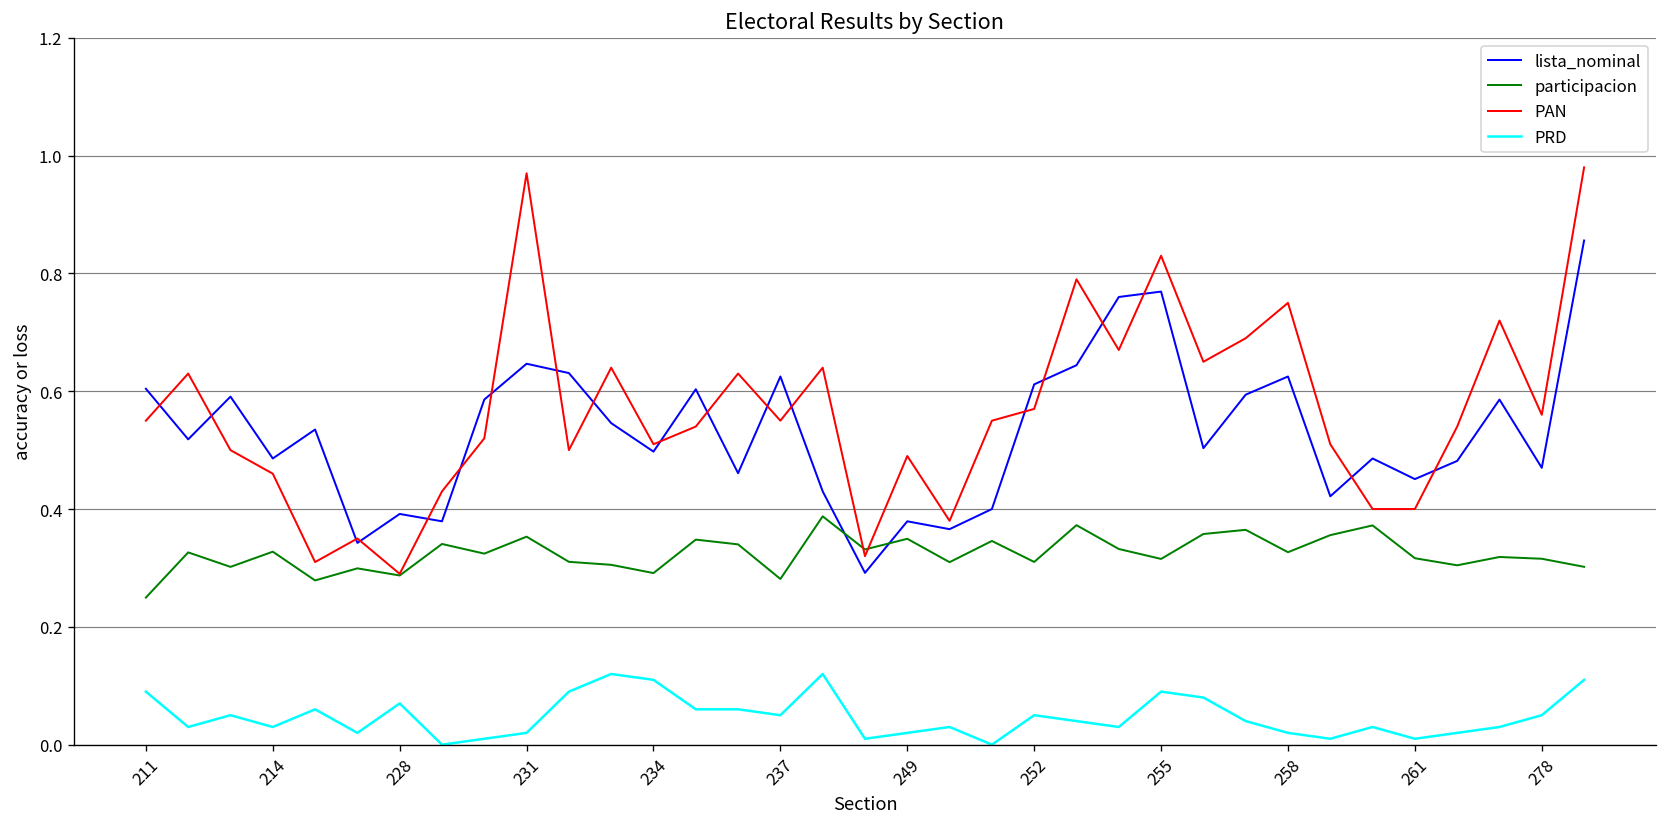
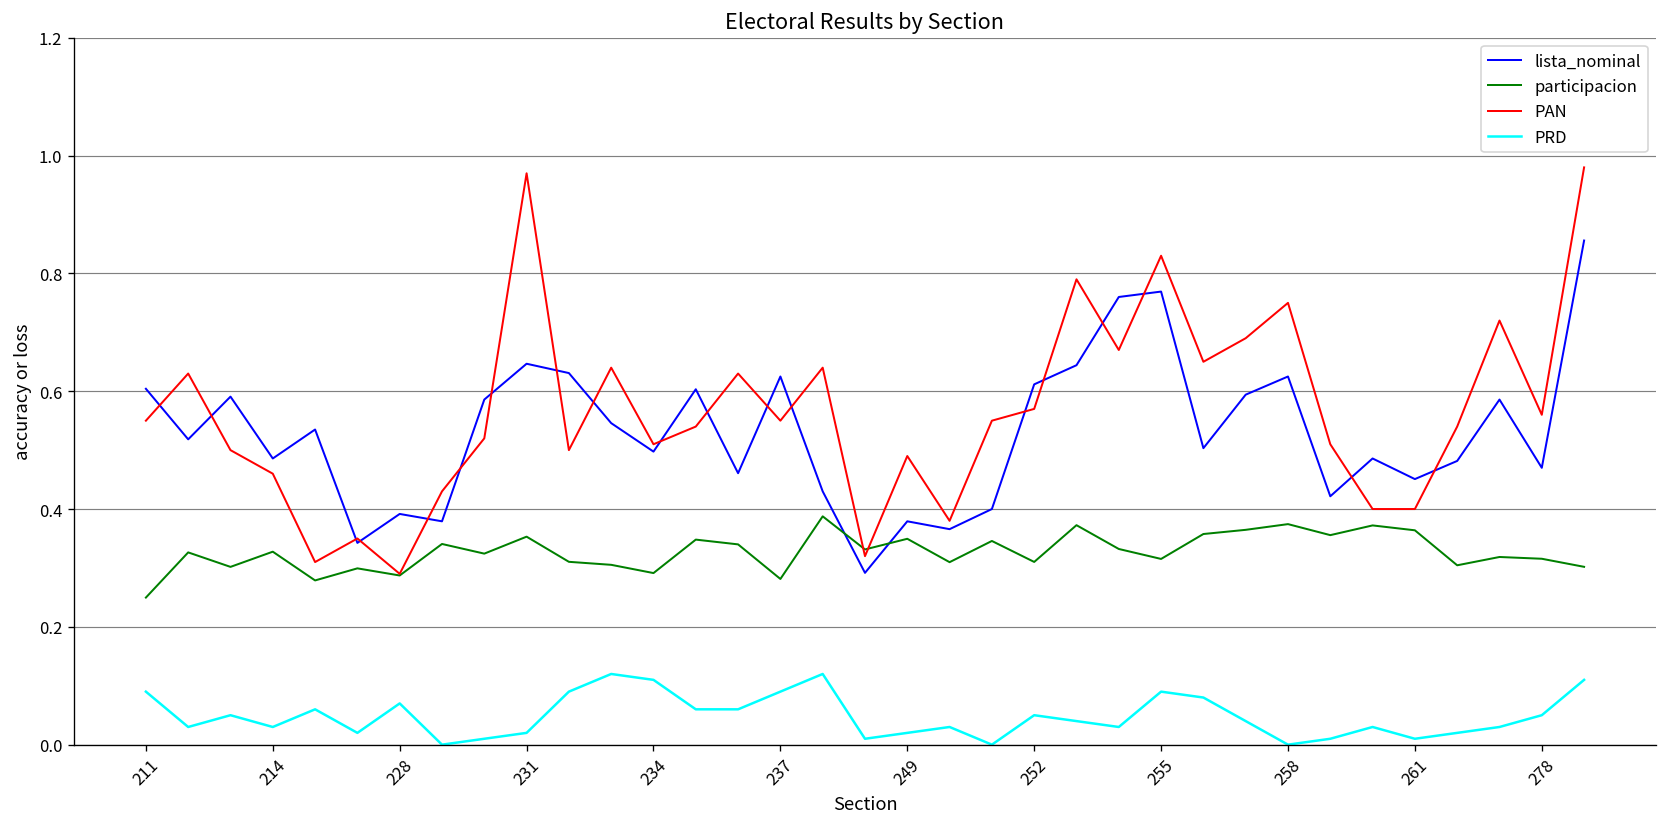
  {
    "lista_nominal": {
      "211": 0.60,
      "214": 0.49,
      "228": 0.39,
      "231": 0.65,
      "234": 0.50,
      "237": 0.63,
      "249": 0.38,
      "252": 0.61,
      "255": 0.77,
      "258": 0.63,
      "261": 0.45,
      "278": 0.47
    },
    "participacion": {
      "211": 0.25,
      "214": 0.33,
      "231": 0.35,
      "234": 0.29,
      "237": 0.28,
      "249": 0.35,
      "252": 0.31,
      "255": 0.32,
-     "258": 0.33,
-     "261": 0.32,
+     "258": 0.37,
+     "261": 0.36,
      "278": 0.32
    },
    "PAN": {
      "211": 0.55,
      "214": 0.46,
      "231": 0.97,
      "234": 0.51,
      "237": 0.55,
      "249": 0.49,
      "252": 0.57,
      "255": 0.83,
      "258": 0.75,
      "261": 0.40,
      "278": 0.56
    },
    "PRD": {
      "211": 0.09,
      "214": 0.03,
      "228": 0.07,
      "231": 0.02,
      "234": 0.11,
-     "237": 0.05,
+     "237": 0.09,
      "249": 0.02,
      "252": 0.05,
      "255": 0.09,
-     "258": 0.02,
+     "258": 0.00,
      "261": 0.01,
      "278": 0.05
    }
  }
